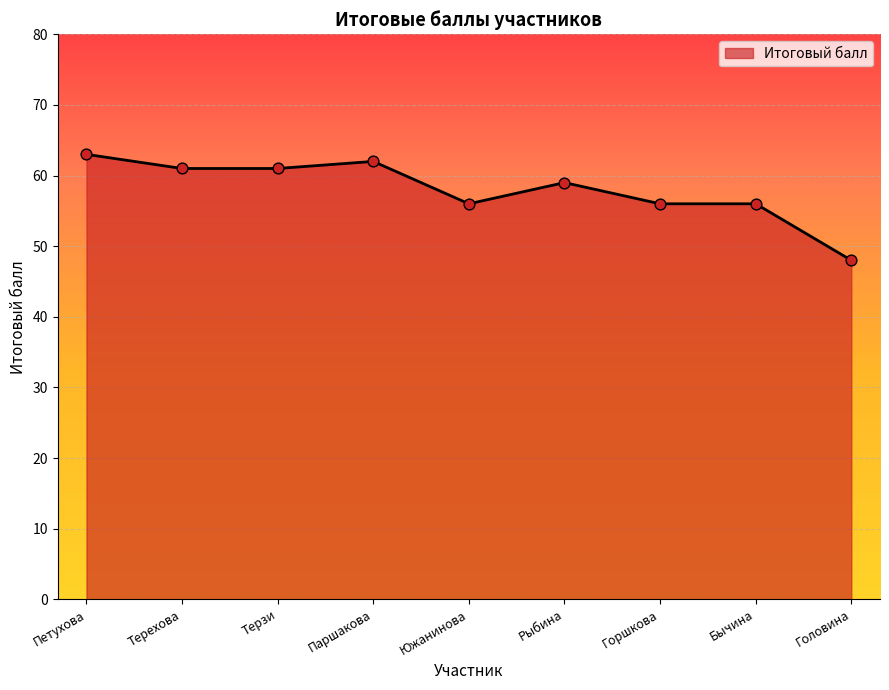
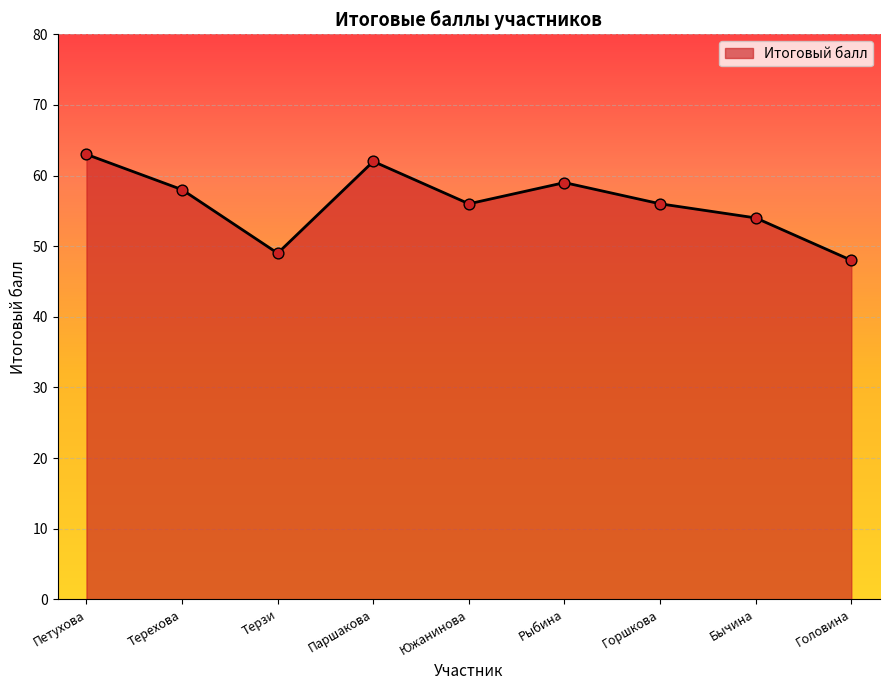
  {
    "Петухова": 63,
-   "Терехова": 61,
-   "Терзи": 61,
+   "Терехова": 58,
+   "Терзи": 49,
    "Паршакова": 62,
    "Южанинова": 56,
    "Рыбина": 59,
    "Горшкова": 56,
-   "Бычина": 56,
+   "Бычина": 54,
    "Головина": 48
  }
